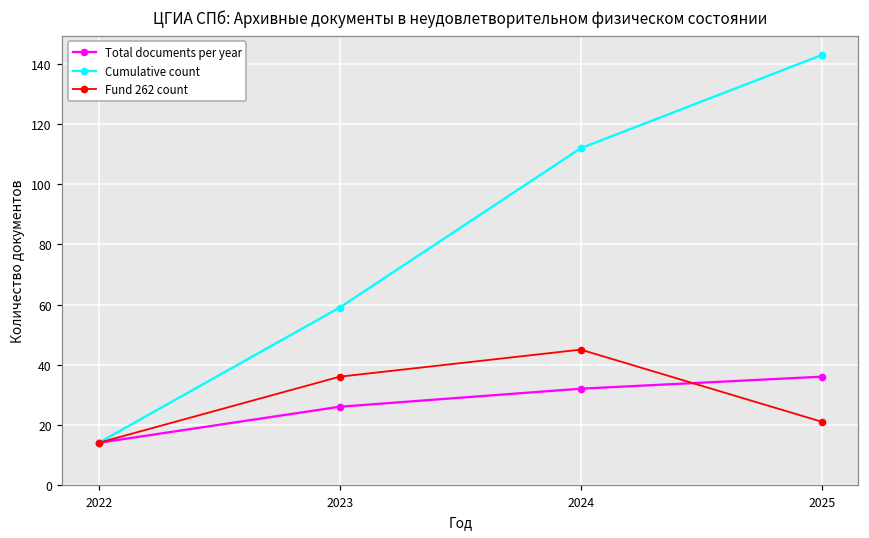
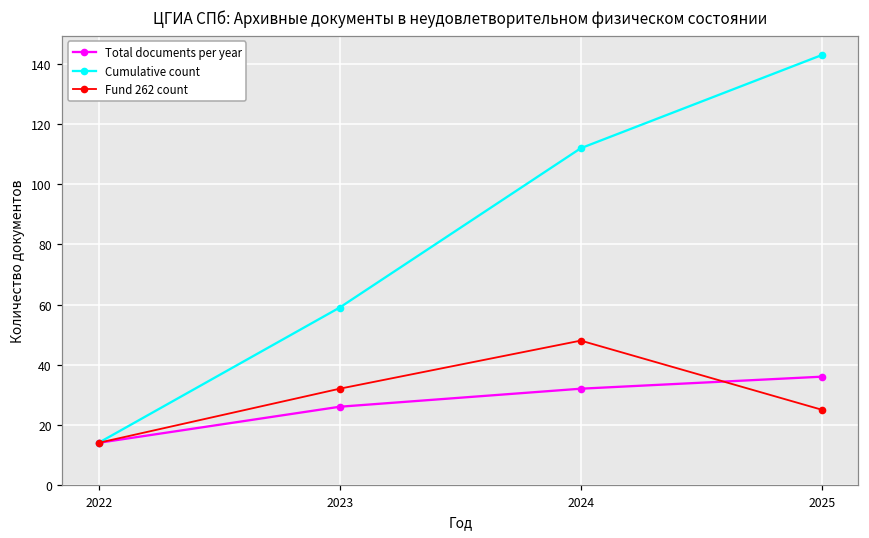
  {
    "Total documents per year": {
      "2023": 26,
      "2024": 32,
      "2025": 36
    },
    "Cumulative count": {
      "2023": 59,
      "2024": 112,
      "2025": 143
    },
    "Fund 262 count": {
-     "2023": 36,
-     "2024": 45,
-     "2025": 21
+     "2023": 32,
+     "2024": 48,
+     "2025": 25
    }
  }
